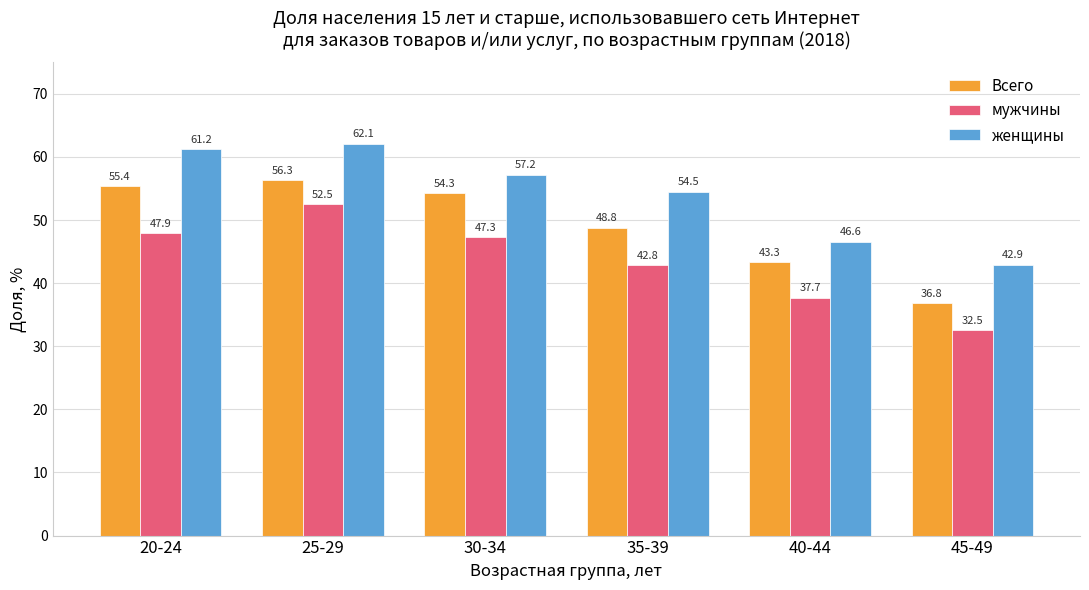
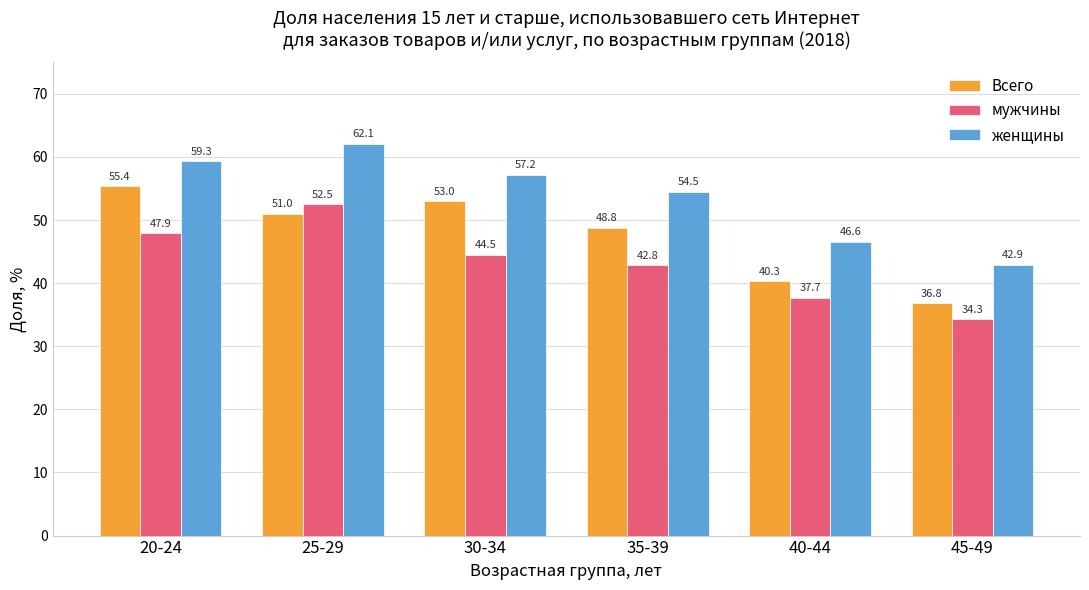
  {
    "Всего": {
      "20-24": 55.4,
-     "25-29": 56.3,
-     "30-34": 54.3,
+     "25-29": 51.0,
+     "30-34": 53.0,
      "35-39": 48.8,
-     "40-44": 43.3,
+     "40-44": 40.3,
      "45-49": 36.8
    },
    "мужчины": {
      "20-24": 47.9,
      "25-29": 52.5,
-     "30-34": 47.3,
+     "30-34": 44.5,
      "35-39": 42.8,
      "40-44": 37.7,
-     "45-49": 32.5
+     "45-49": 34.3
    },
    "женщины": {
-     "20-24": 61.2,
+     "20-24": 59.3,
      "25-29": 62.1,
      "30-34": 57.2,
      "35-39": 54.5,
      "40-44": 46.6,
      "45-49": 42.9
    }
  }
